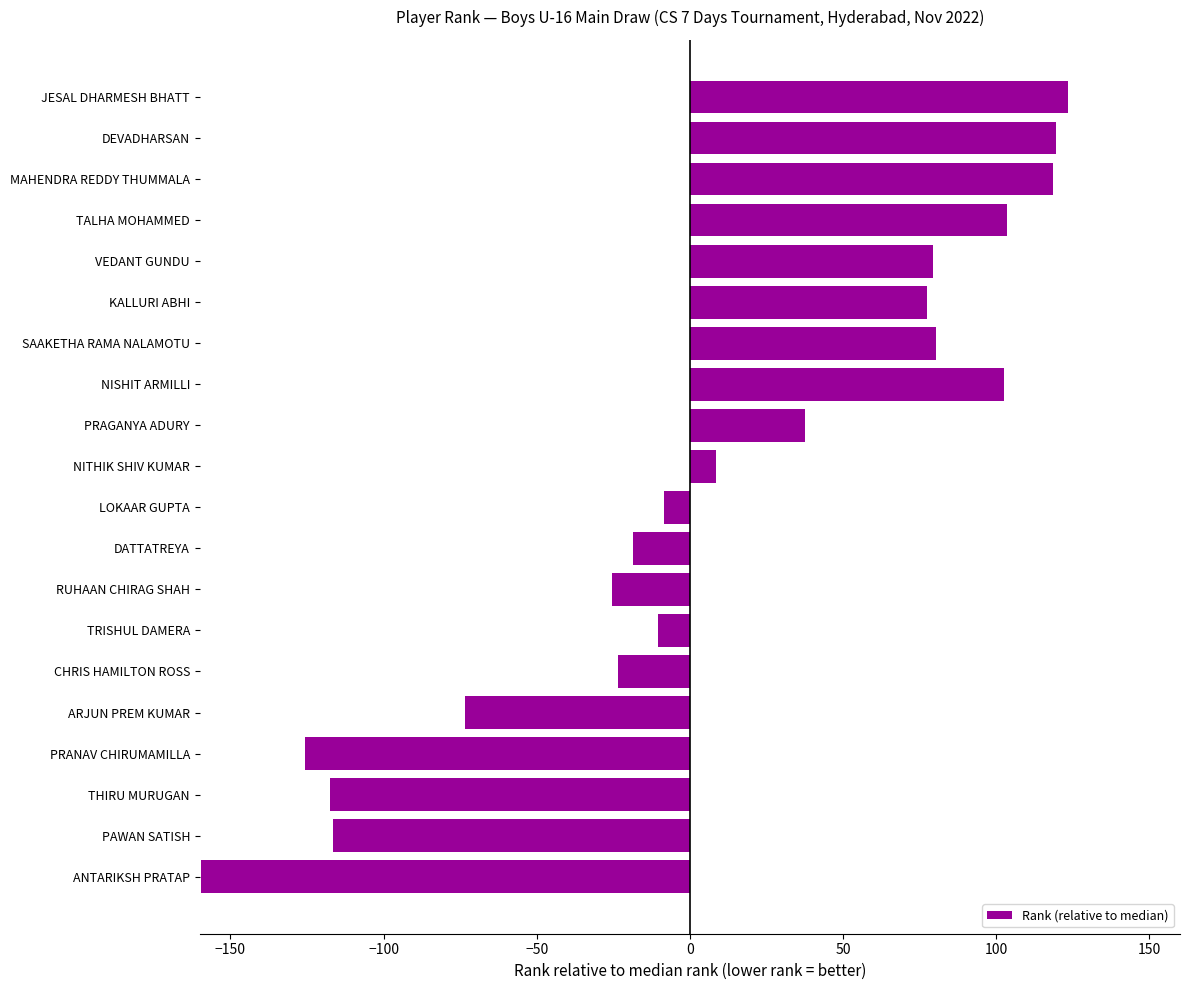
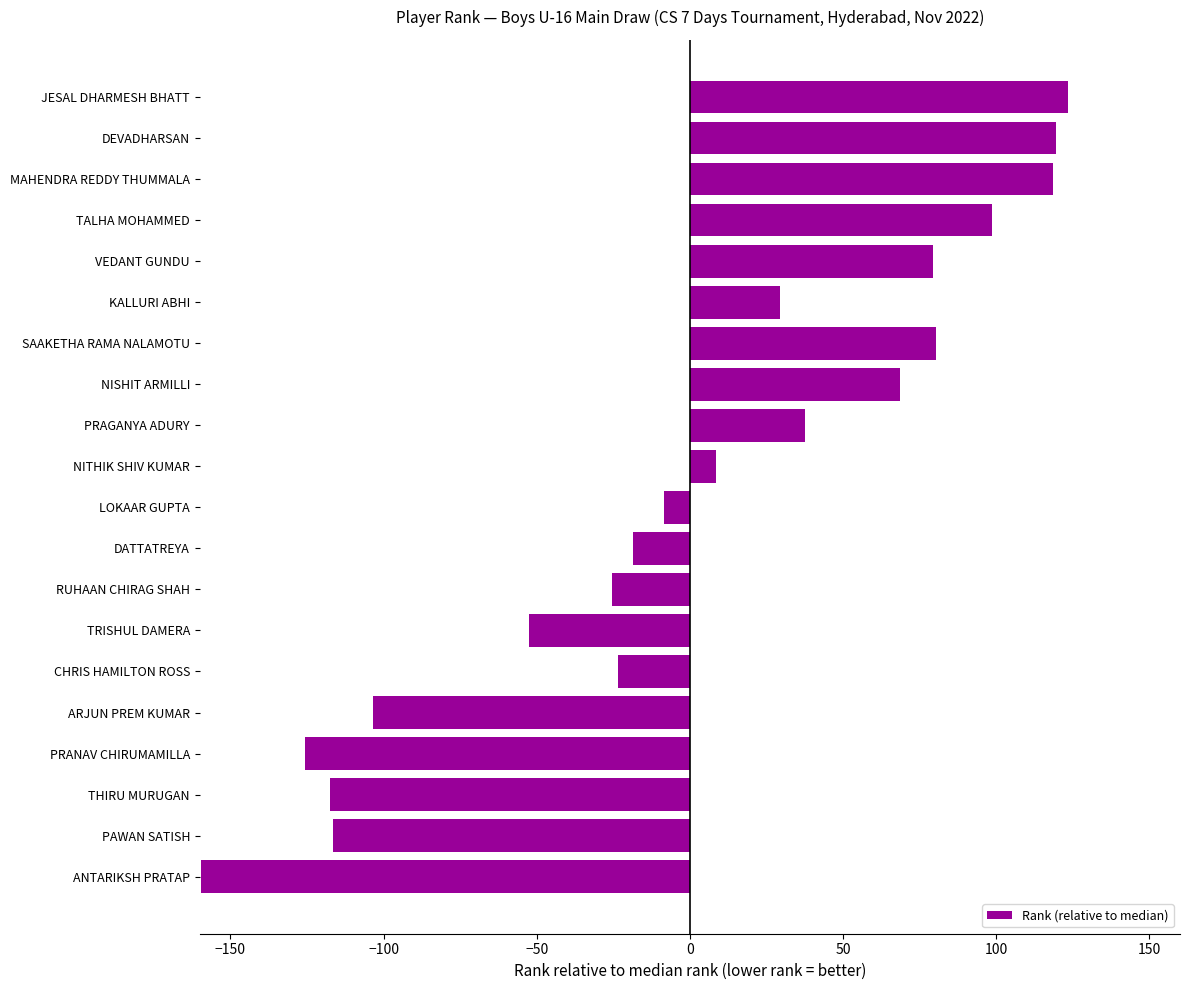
  {
    "JESAL DHARMESH BHATT": 124,
    "DEVADHARSAN": 120,
    "MAHENDRA REDDY THUMMALA": 119,
-   "TALHA MOHAMMED": 104,
+   "TALHA MOHAMMED": 99,
    "VEDANT GUNDU": 80,
-   "KALLURI ABHI": 78,
+   "KALLURI ABHI": 30,
    "SAAKETHA RAMA NALAMOTU": 81,
-   "NISHIT ARMILLI": 103,
+   "NISHIT ARMILLI": 69,
    "PRAGANYA ADURY": 38,
    "NITHIK SHIV KUMAR": 9,
    "LOKAAR GUPTA": -9,
    "DATTATREYA": -19,
    "RUHAAN CHIRAG SHAH": -26,
-   "TRISHUL DAMERA": -11,
+   "TRISHUL DAMERA": -53,
    "CHRIS HAMILTON ROSS": -24,
-   "ARJUN PREM KUMAR": -74,
+   "ARJUN PREM KUMAR": -104,
    "PRANAV CHIRUMAMILLA": -126,
    "THIRU MURUGAN": -118,
    "PAWAN SATISH": -117,
    "ANTARIKSH PRATAP": -160
  }
